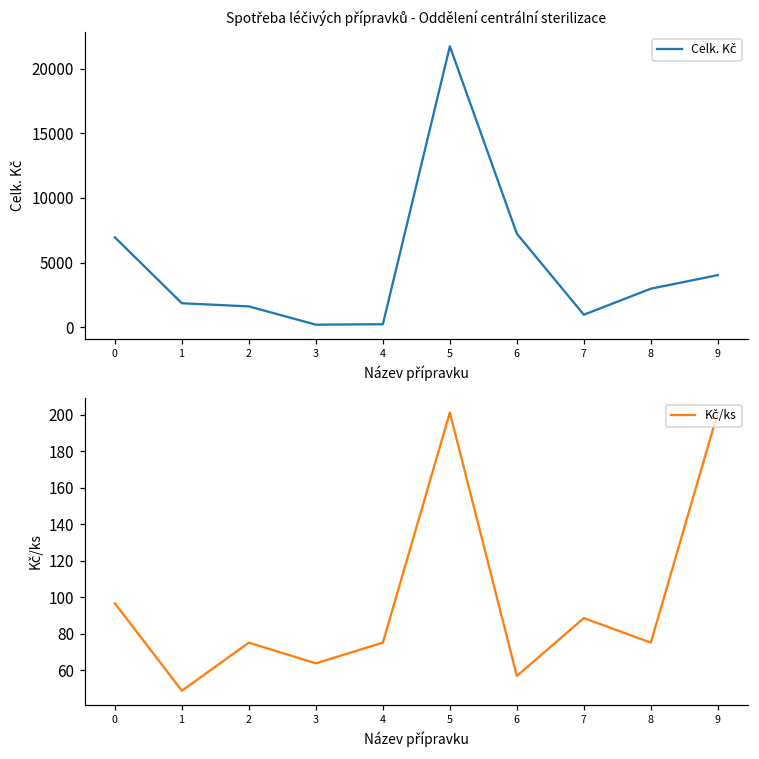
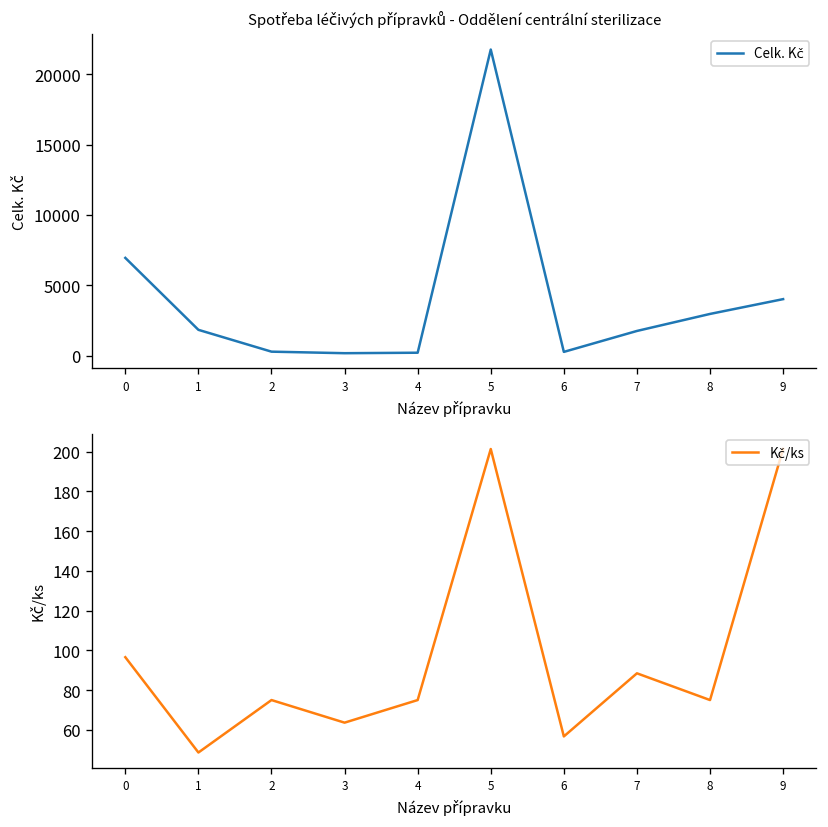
  {
    "Spotřeba léčivých přípravků - Oddělení centrální sterilizace": {
      "0": 7000,
      "1": 1800,
-     "2": 1600,
+     "2": 300,
      "3": 200,
      "4": 200,
      "5": 21700,
-     "6": 7200,
-     "7": 1000,
+     "6": 300,
+     "7": 1800,
      "8": 3000,
      "9": 4000
    }
  }
